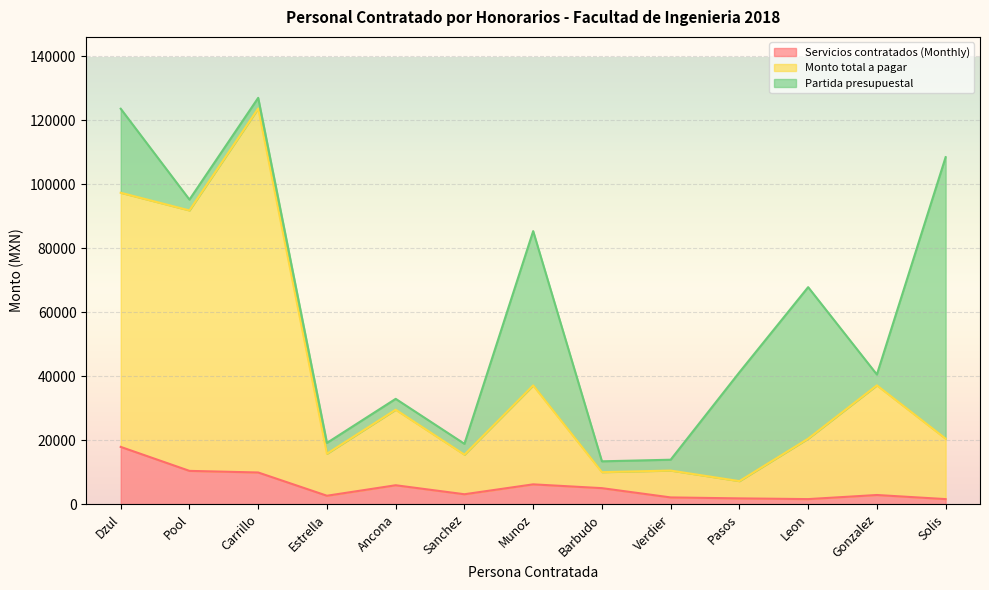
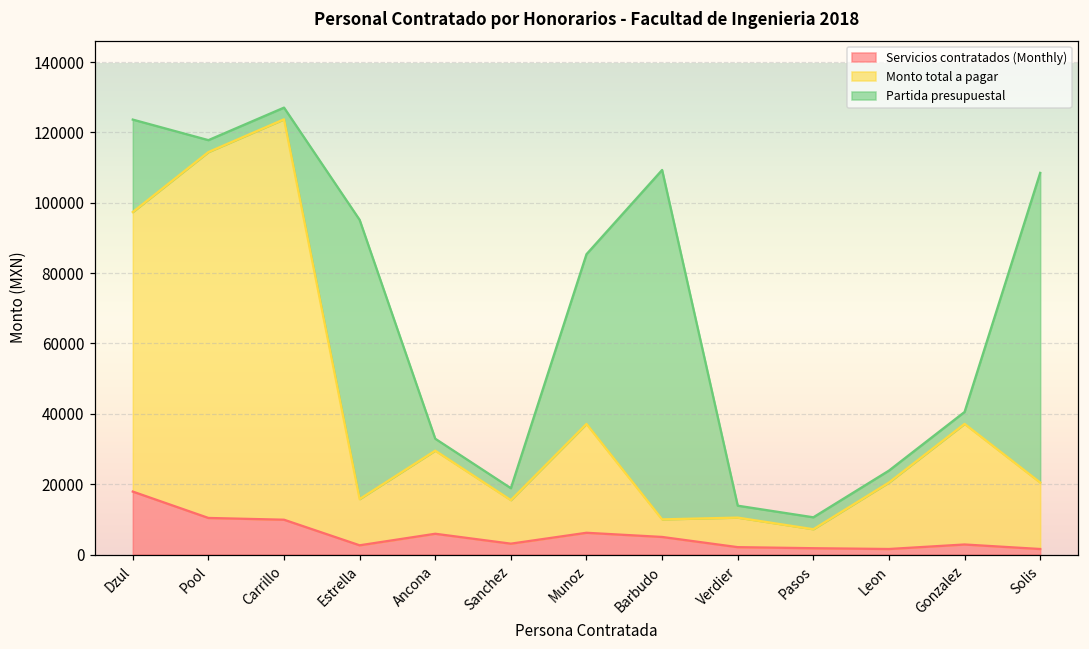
  {
    "Servicios contratados (Monthly)": {
      "Dzul": 18000,
      "Pool": 10000,
      "Carrillo": 10000,
      "Estrella": 3000,
      "Ancona": 6000,
      "Sanchez": 3000,
      "Munoz": 6000,
      "Barbudo": 5000,
      "Verdier": 2000,
      "Pasos": 2000,
      "Leon": 2000,
      "Gonzalez": 3000,
      "Solis": 2000
    },
    "Monto total a pagar": {
      "Dzul": 79000,
-     "Pool": 81000,
+     "Pool": 104000,
      "Carrillo": 114000,
      "Estrella": 13000,
      "Ancona": 24000,
      "Sanchez": 12000,
      "Munoz": 31000,
      "Barbudo": 5000,
      "Verdier": 8000,
      "Pasos": 5000,
      "Leon": 19000,
      "Gonzalez": 34000,
      "Solis": 19000
    },
    "Partida presupuestal": {
      "Dzul": 26000,
      "Pool": 3000,
      "Carrillo": 3000,
-     "Estrella": 3000,
+     "Estrella": 79000,
      "Ancona": 3000,
      "Sanchez": 3000,
      "Munoz": 48000,
-     "Barbudo": 3000,
+     "Barbudo": 99000,
      "Verdier": 3000,
-     "Pasos": 34000,
-     "Leon": 47000,
+     "Pasos": 3000,
+     "Leon": 3000,
      "Gonzalez": 3000,
      "Solis": 88000
    }
  }
